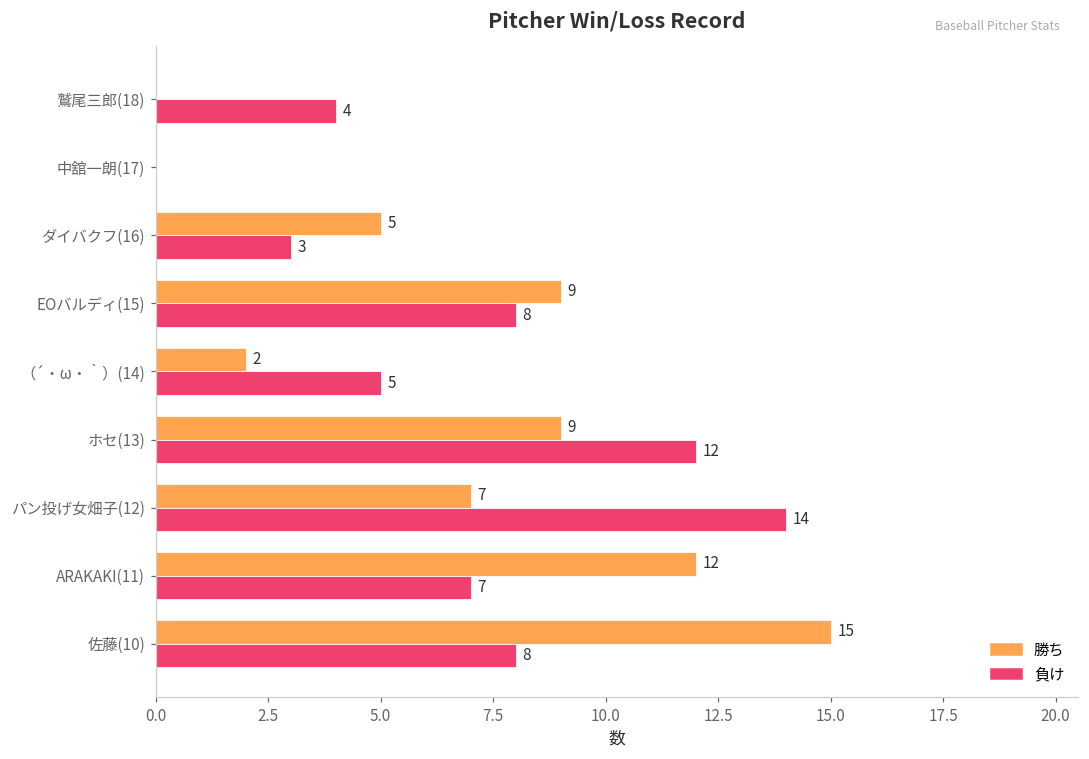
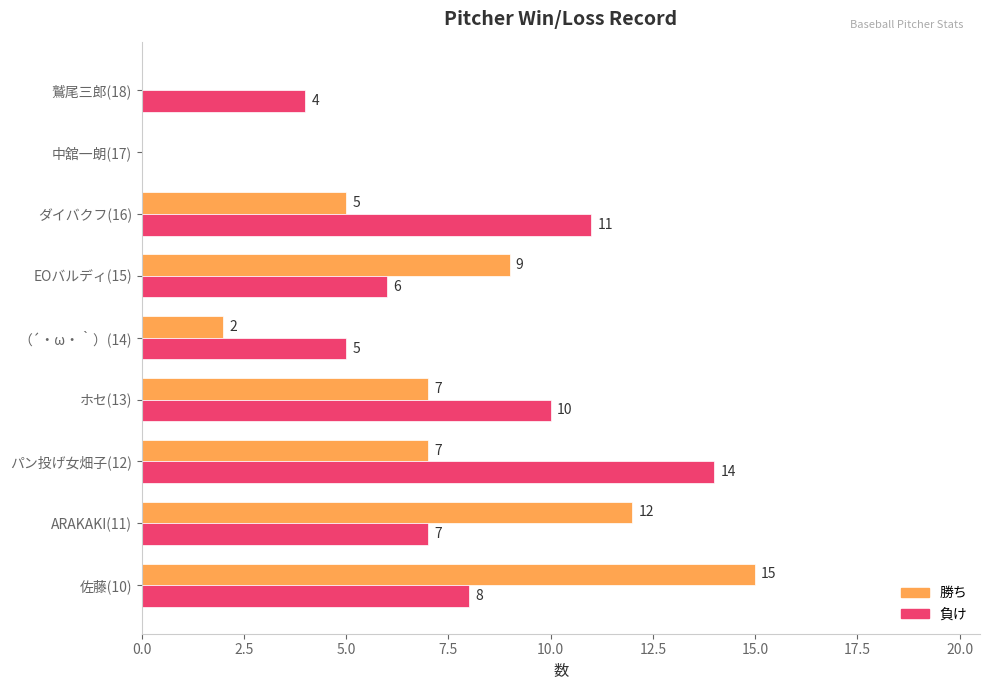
  {
    "勝ち": {
      "ダイバクフ(16)": 5,
      "EOバルディ(15)": 9,
      "（´・ω・｀）(14)": 2,
-     "ホセ(13)": 9,
+     "ホセ(13)": 7,
      "パン投げ女畑子(12)": 7,
      "ARAKAKI(11)": 12,
      "佐藤(10)": 15
    },
    "負け": {
      "鷲尾三郎(18)": 4,
-     "ダイバクフ(16)": 3,
-     "EOバルディ(15)": 8,
+     "ダイバクフ(16)": 11,
+     "EOバルディ(15)": 6,
      "（´・ω・｀）(14)": 5,
-     "ホセ(13)": 12,
+     "ホセ(13)": 10,
      "パン投げ女畑子(12)": 14,
      "ARAKAKI(11)": 7,
      "佐藤(10)": 8
    }
  }
